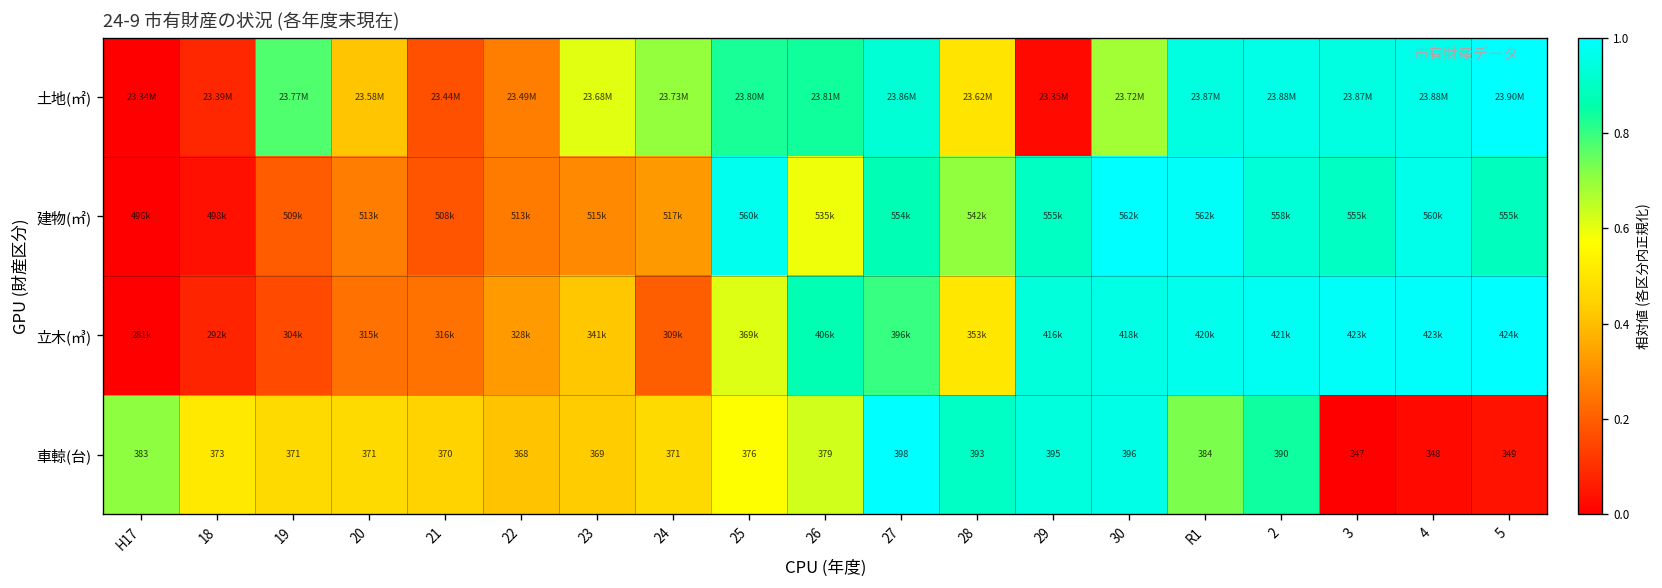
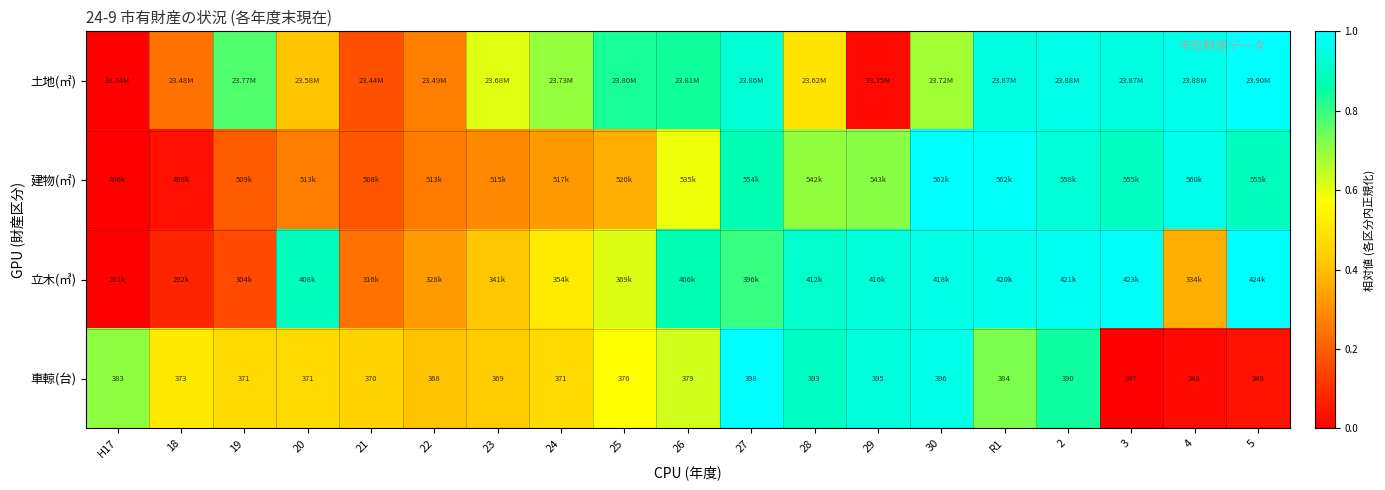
  {
    "土地(㎡)": {
      "H17": "23.34M",
-     "18": "23.39M",
+     "18": "23.48M",
      "19": "23.77M",
      "20": "23.58M",
      "21": "23.44M",
      "22": "23.49M",
      "23": "23.68M",
      "24": "23.73M",
      "25": "23.80M",
      "26": "23.81M",
      "27": "23.86M",
      "28": "23.62M",
      "29": "23.35M",
      "30": "23.72M",
      "R1": "23.87M",
      "2": "23.88M",
      "3": "23.87M",
      "5": "23.90M"
    },
    "建物(㎡)": {
      "H17": "496k",
      "18": "498k",
      "19": "509k",
      "20": "513k",
      "21": "508k",
      "22": "513k",
      "23": "515k",
      "24": "517k",
-     "25": "560k",
+     "25": "520k",
      "26": "535k",
      "27": "554k",
      "28": "542k",
-     "29": "555k",
+     "29": "543k",
      "30": "562k",
      "R1": "562k",
      "2": "558k",
      "3": "555k",
      "4": "560k",
      "5": "555k"
    },
    "立木(㎥)": {
      "H17": "281k",
      "18": "292k",
      "19": "304k",
-     "20": "315k",
+     "20": "408k",
      "21": "316k",
      "22": "328k",
      "23": "341k",
-     "24": "309k",
+     "24": "354k",
      "25": "369k",
      "26": "406k",
      "27": "396k",
-     "28": "353k",
+     "28": "412k",
      "29": "416k",
      "30": "418k",
      "R1": "420k",
      "2": "421k",
      "3": "423k",
-     "4": "423k",
+     "4": "334k",
      "5": "424k"
    },
    "車輬(台)": {
      "H17": "383",
      "18": "373",
      "19": "371",
      "20": "371",
      "21": "370",
      "22": "368",
      "23": "369",
      "24": "371",
      "25": "376",
      "26": "379",
      "27": "398",
      "28": "393",
      "29": "395",
      "30": "396",
      "R1": "384",
      "2": "390",
      "3": "347",
      "4": "348",
      "5": "349"
    }
  }
